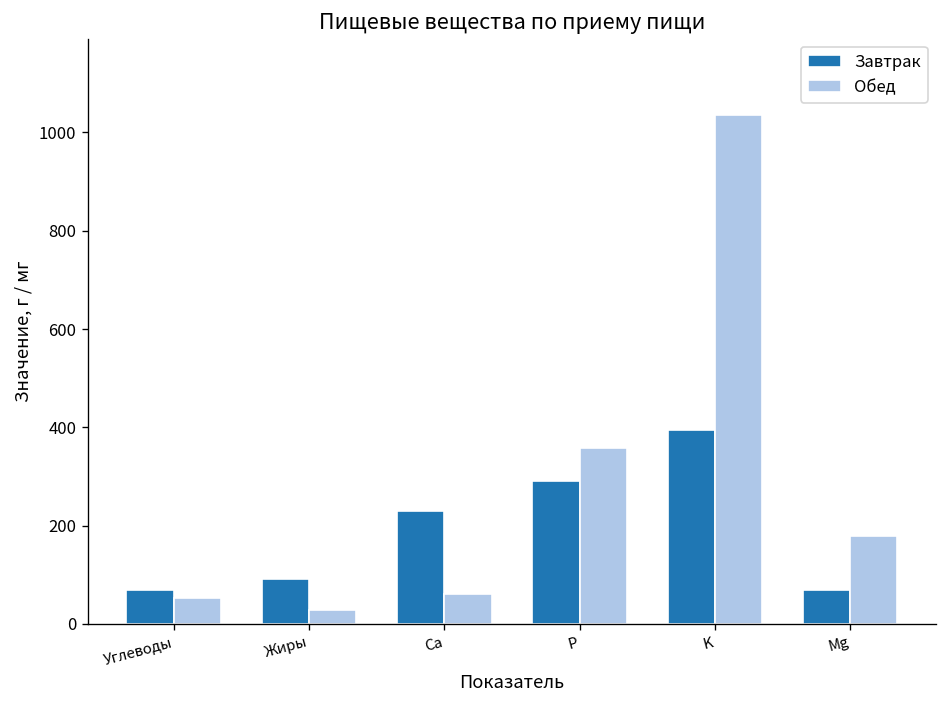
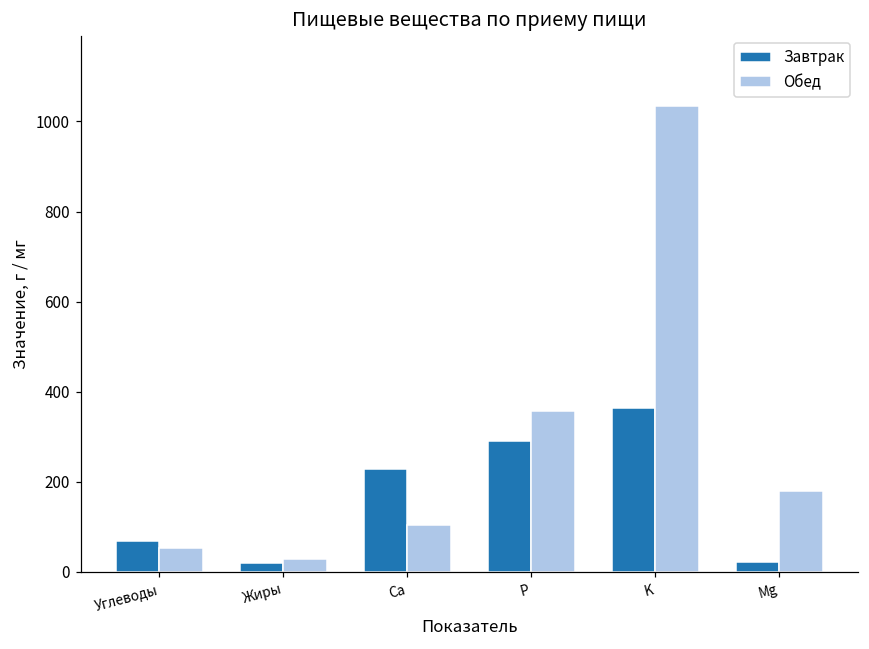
  {
    "Завтрак": {
      "Углеводы": 70,
-     "Жиры": 90,
+     "Жиры": 20,
      "Ca": 230,
      "P": 290,
-     "K": 390,
-     "Mg": 70
+     "K": 360,
+     "Mg": 20
    },
    "Обед": {
      "Углеводы": 50,
      "Жиры": 30,
-     "Ca": 60,
+     "Ca": 100,
      "P": 360,
      "K": 1040,
      "Mg": 180
    }
  }
